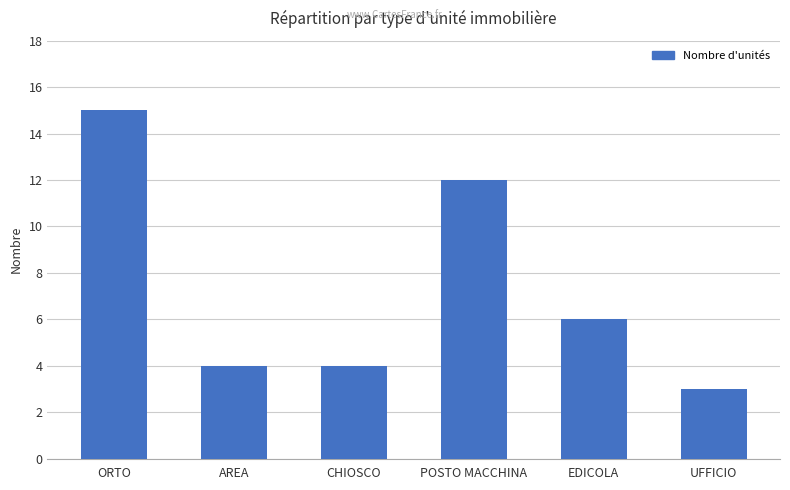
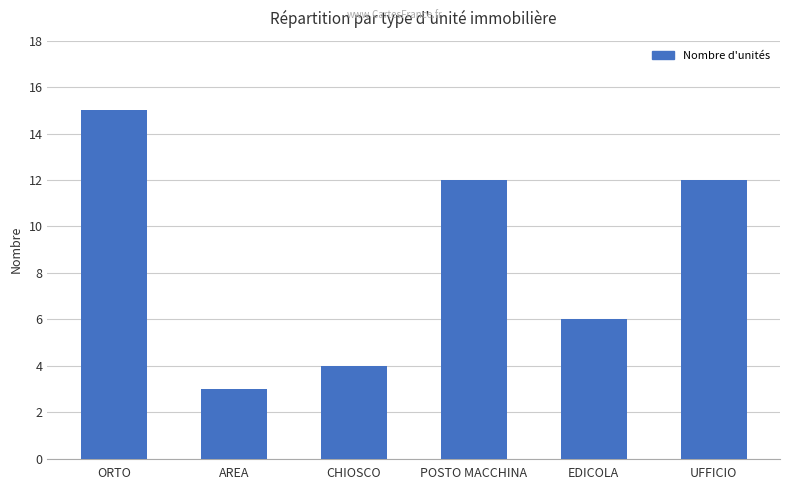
  {
    "ORTO": 15,
-   "AREA": 4,
+   "AREA": 3,
    "CHIOSCO": 4,
    "POSTO MACCHINA": 12,
    "EDICOLA": 6,
-   "UFFICIO": 3
+   "UFFICIO": 12
  }
